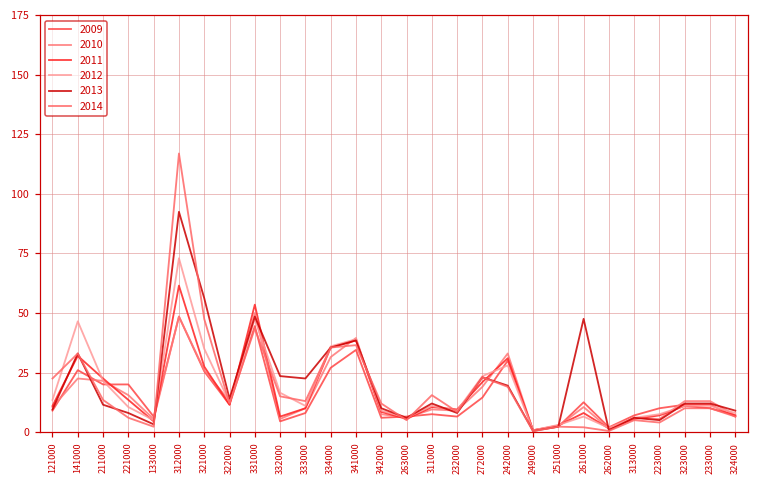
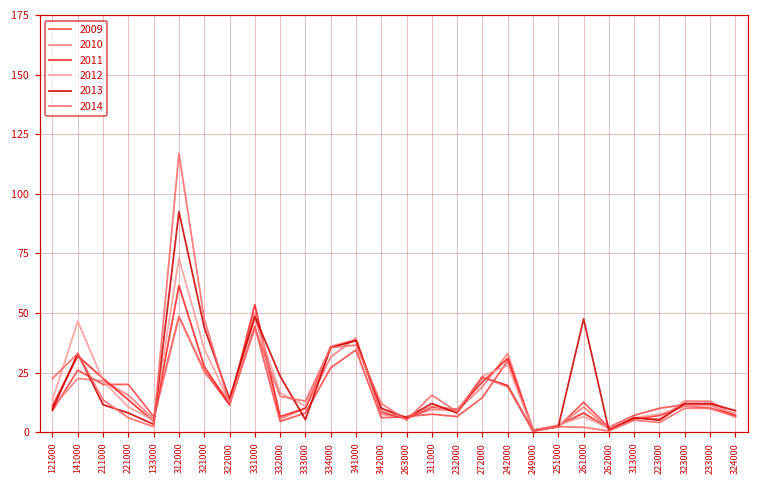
  {
    "2013": {
      "211000": 11,
      "221000": 8,
      "312000": 93,
-     "321000": 56,
+     "321000": 44,
      "332000": 24,
-     "333000": 23,
+     "333000": 5,
      "261000": 48
    }
  }
